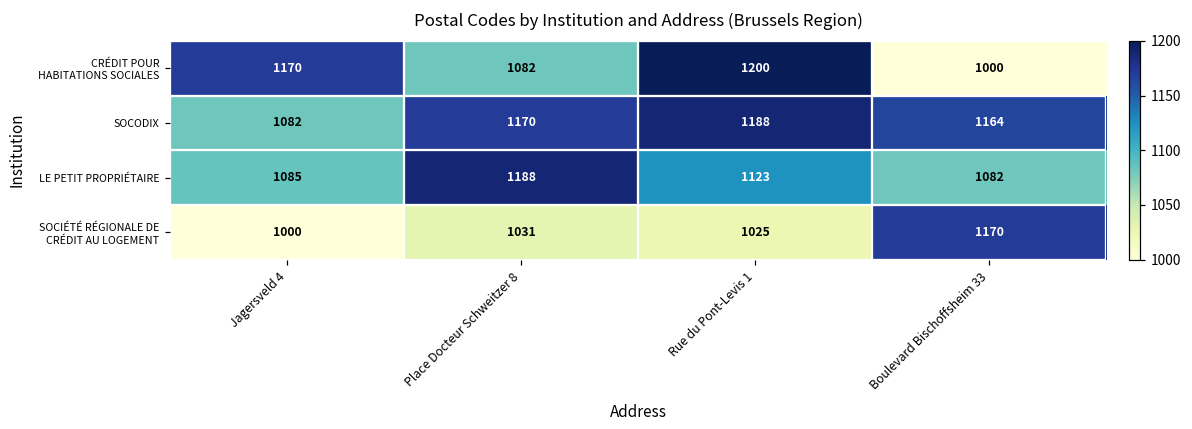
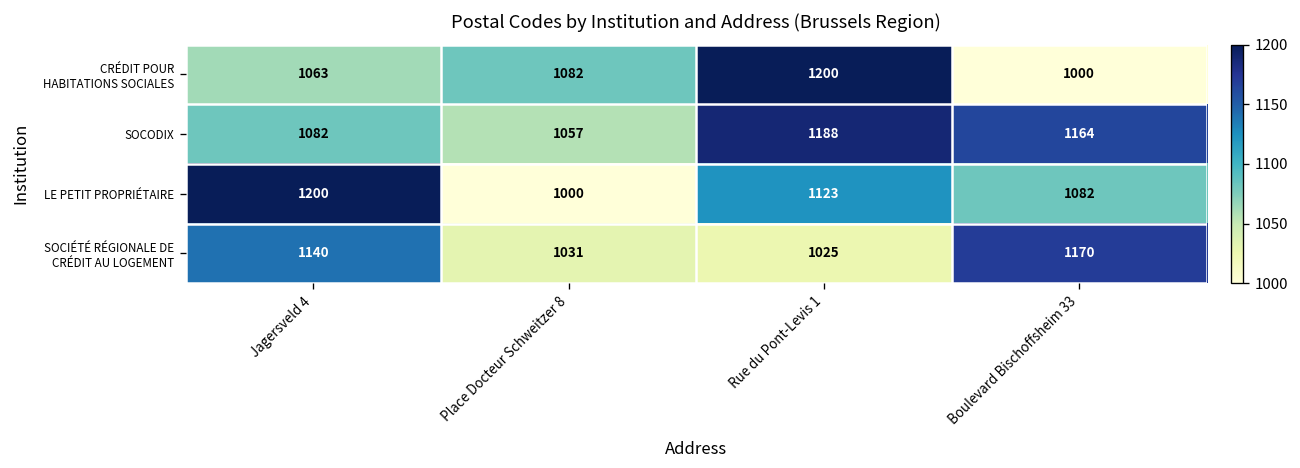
  {
    "CRÉDIT POUR HABITATIONS SOCIALES": {
-     "Jagersveld 4": 1170,
+     "Jagersveld 4": 1063,
      "Place Docteur Schweitzer 8": 1082,
      "Rue du Pont-Levis 1": 1200,
      "Boulevard Bischoffsheim 33": 1000
    },
    "SOCODIX": {
      "Jagersveld 4": 1082,
-     "Place Docteur Schweitzer 8": 1170,
+     "Place Docteur Schweitzer 8": 1057,
      "Rue du Pont-Levis 1": 1188,
      "Boulevard Bischoffsheim 33": 1164
    },
    "LE PETIT PROPRIÉTAIRE": {
-     "Jagersveld 4": 1085,
-     "Place Docteur Schweitzer 8": 1188,
+     "Jagersveld 4": 1200,
+     "Place Docteur Schweitzer 8": 1000,
      "Rue du Pont-Levis 1": 1123,
      "Boulevard Bischoffsheim 33": 1082
    },
    "SOCIÉTÉ RÉGIONALE DE CRÉDIT AU LOGEMENT": {
-     "Jagersveld 4": 1000,
+     "Jagersveld 4": 1140,
      "Place Docteur Schweitzer 8": 1031,
      "Rue du Pont-Levis 1": 1025,
      "Boulevard Bischoffsheim 33": 1170
    }
  }
